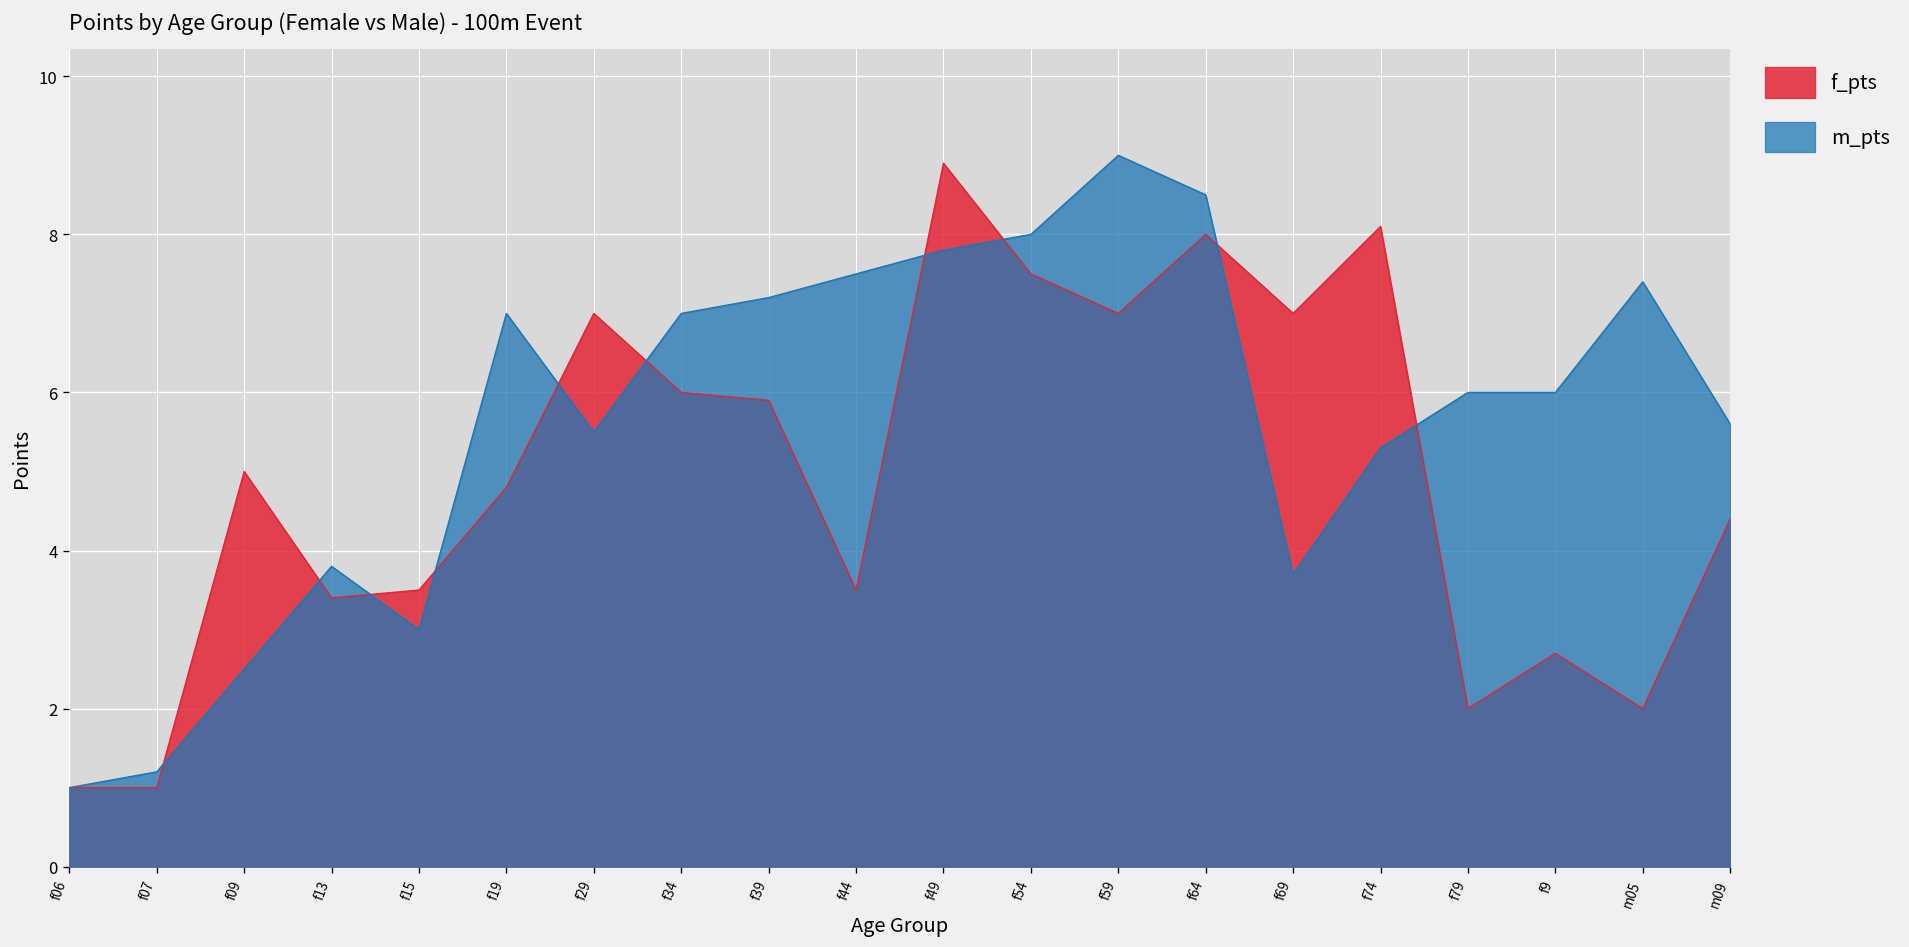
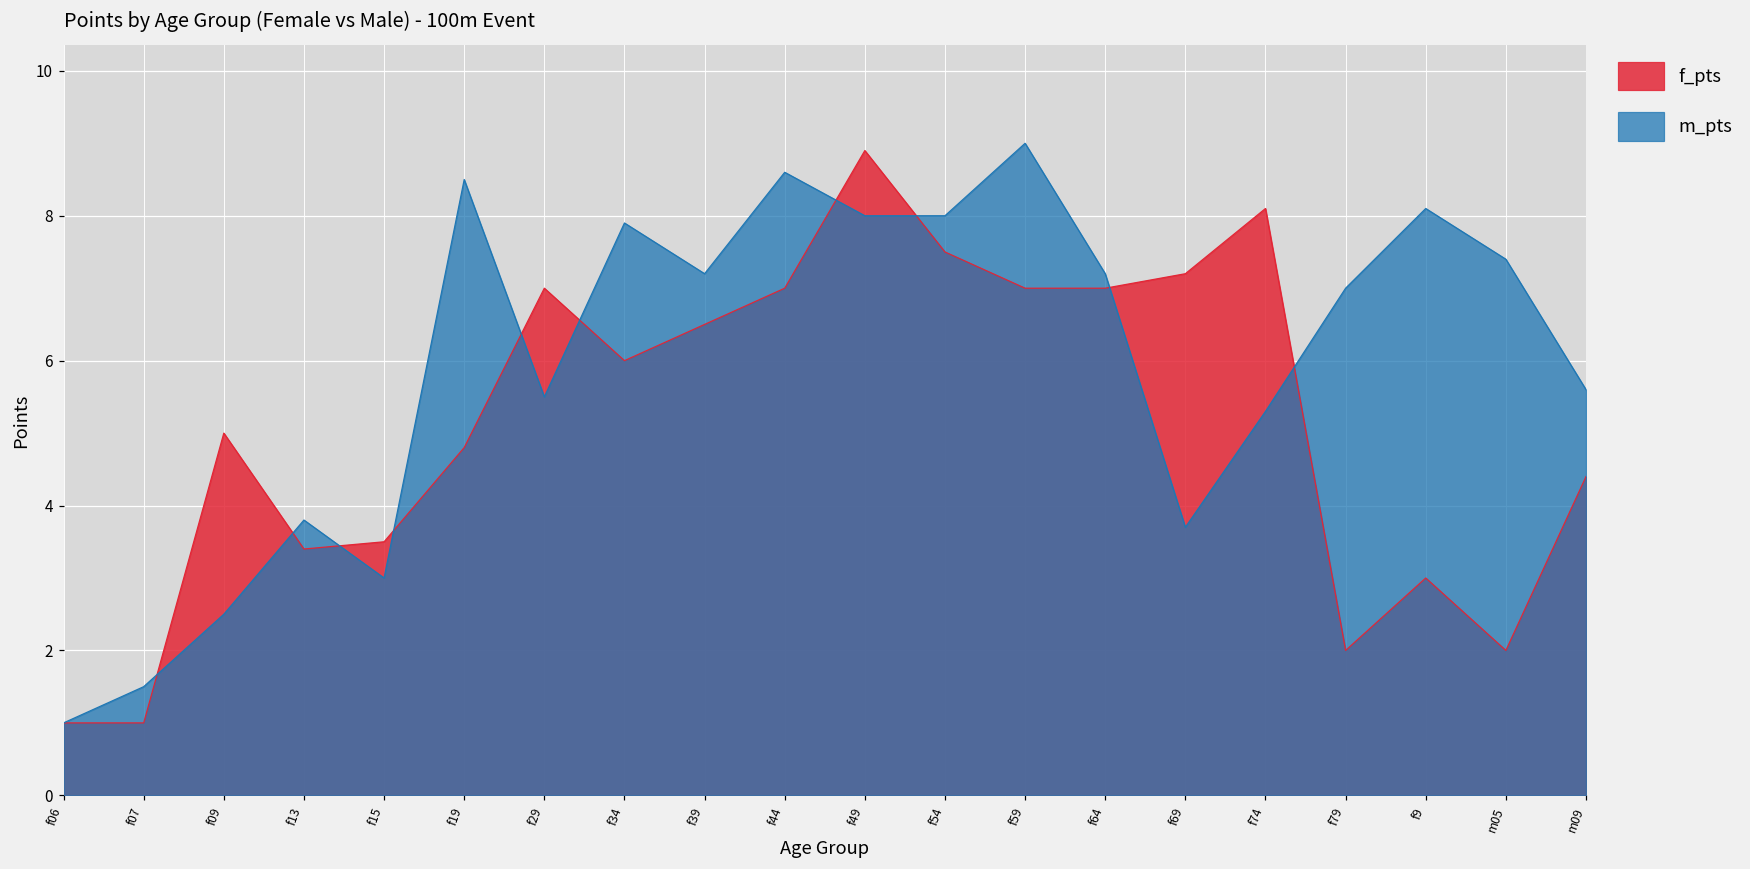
  {
    "f_pts": {
      "f07": 1.0,
      "f09": 5.0,
      "f13": 3.4,
      "f15": 3.5,
      "f19": 4.8,
      "f29": 7.0,
      "f34": 6.0,
-     "f39": 5.9,
-     "f44": 3.5,
+     "f39": 6.5,
+     "f44": 7.0,
      "f49": 8.9,
      "f54": 7.5,
      "f59": 7.0,
-     "f64": 8,
-     "f69": 7.0,
+     "f64": 7,
+     "f69": 7.2,
      "f74": 8.1,
      "f79": 2.0,
-     "f9": 2.7,
+     "f9": 3.0,
      "m05": 2.0,
      "m09": 4.4
    },
    "m_pts": {
-     "f07": 1.2,
+     "f07": 1.5,
      "f09": 2.5,
      "f13": 3.8,
      "f15": 3.0,
-     "f19": 7.0,
+     "f19": 8.5,
      "f29": 5.5,
-     "f34": 7.0,
+     "f34": 7.9,
      "f39": 7.2,
-     "f44": 7.5,
-     "f49": 7.8,
+     "f44": 8.6,
+     "f49": 8.0,
      "f54": 8.0,
      "f59": 9.0,
-     "f64": 8.5,
+     "f64": 7.2,
      "f69": 3.7,
      "f74": 5.3,
-     "f79": 6,
-     "f9": 6.0,
+     "f79": 7,
+     "f9": 8.1,
      "m05": 7.4,
      "m09": 5.6
    }
  }
